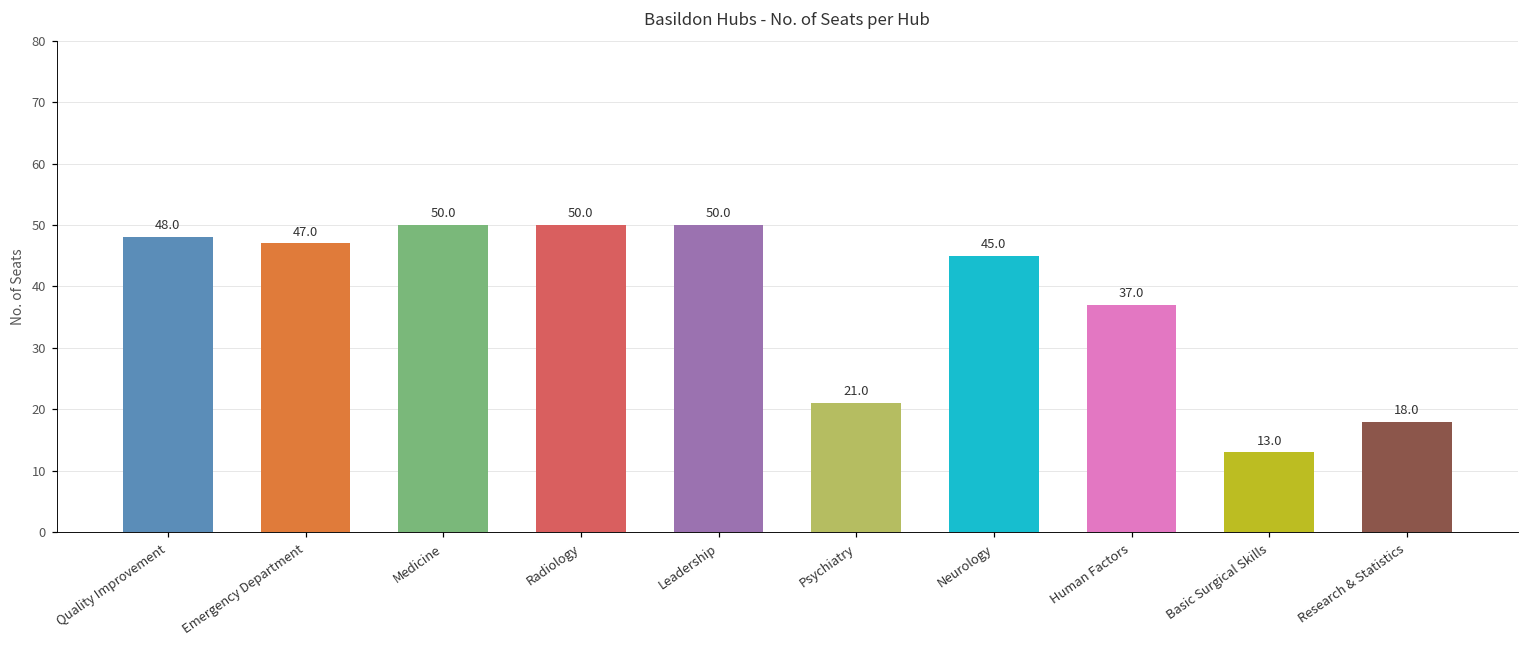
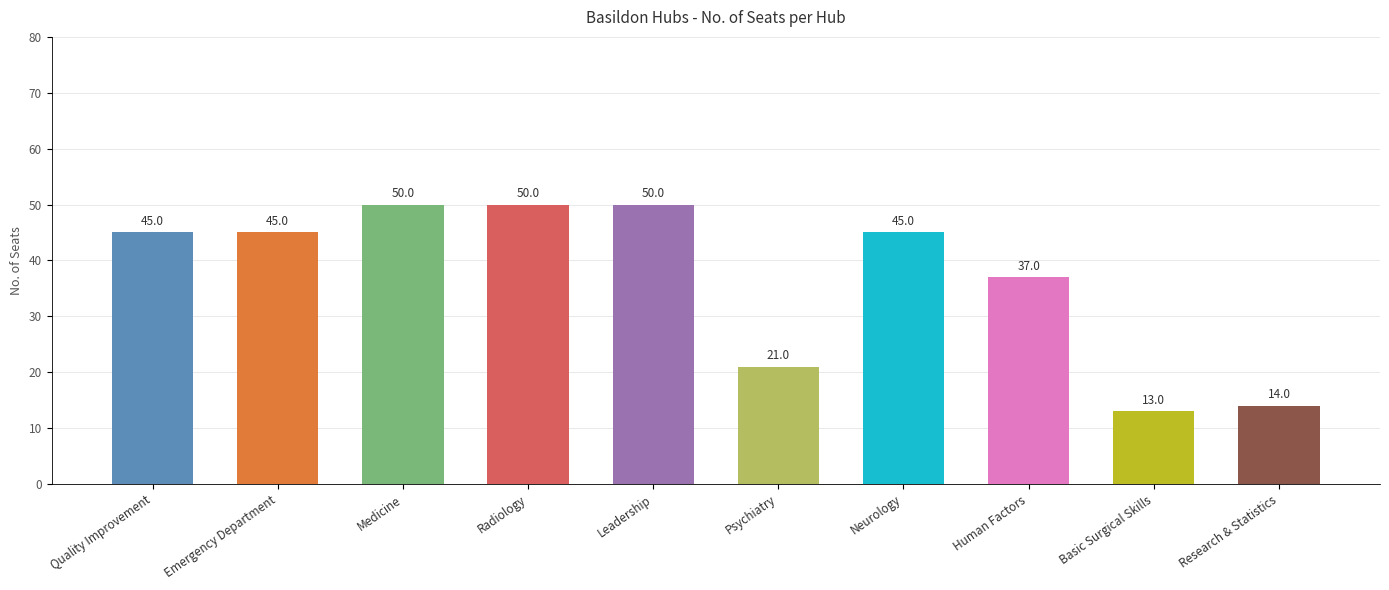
  {
-   "Quality Improvement": 48.0,
-   "Emergency Department": 47.0,
+   "Quality Improvement": 45.0,
+   "Emergency Department": 45.0,
    "Medicine": 50.0,
    "Radiology": 50.0,
    "Leadership": 50.0,
    "Psychiatry": 21.0,
    "Neurology": 45.0,
    "Human Factors": 37.0,
    "Basic Surgical Skills": 13.0,
-   "Research & Statistics": 18.0
+   "Research & Statistics": 14.0
  }
